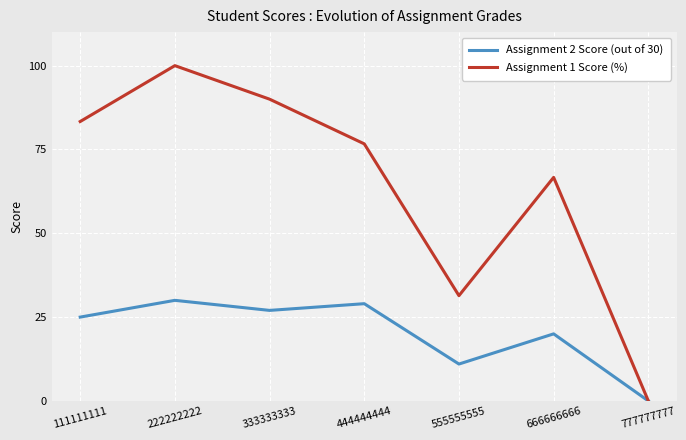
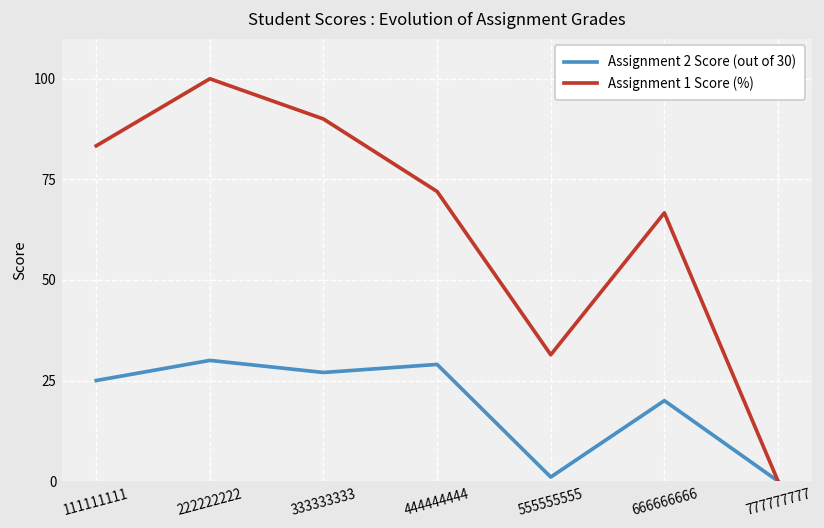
  {
    "Assignment 2 Score (out of 30)": {
      "111111111": 25,
      "222222222": 30,
      "333333333": 27,
      "444444444": 29,
-     "555555555": 11,
+     "555555555": 1,
      "666666666": 20
    },
    "Assignment 1 Score (%)": {
      "111111111": 83,
      "222222222": 100,
      "333333333": 90,
-     "444444444": 77,
+     "444444444": 72,
      "555555555": 31,
      "666666666": 67
    }
  }
